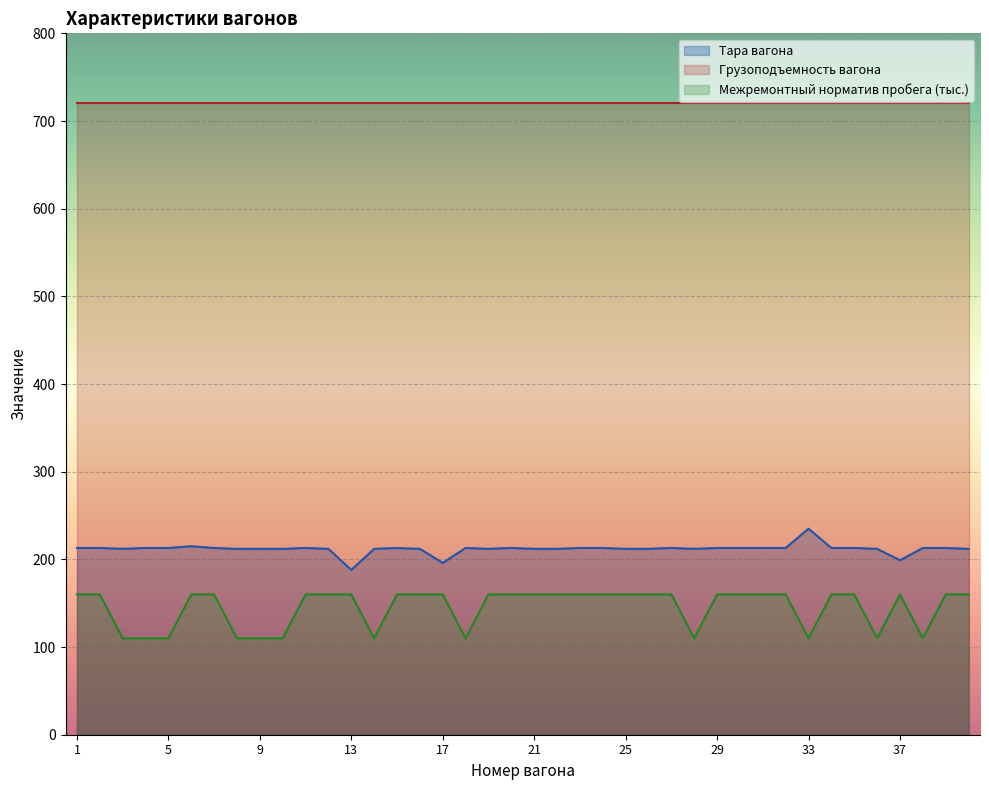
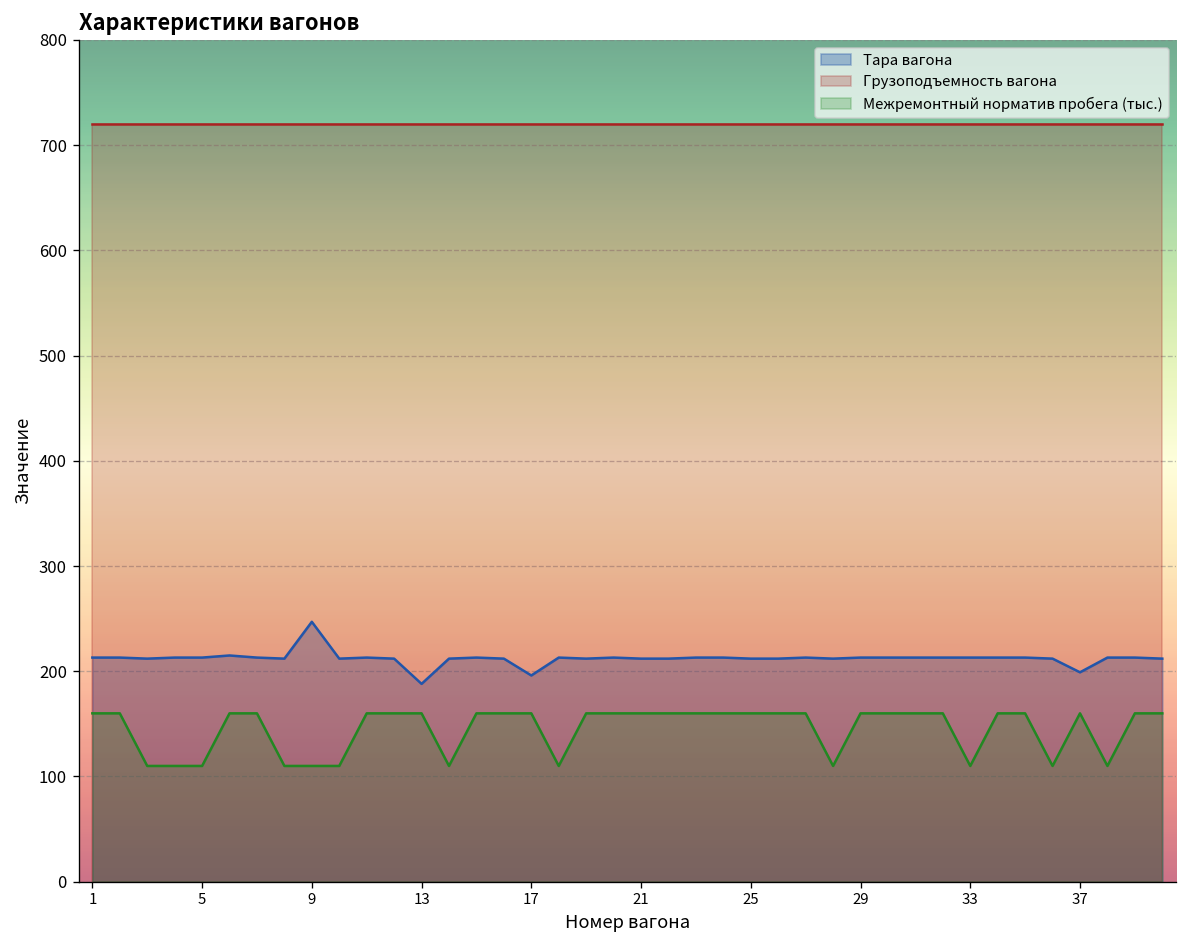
  {
    "Тара вагона": {
      "1": 210,
      "5": 210,
-     "9": 210,
+     "9": 250,
      "13": 190,
      "17": 200,
      "21": 210,
      "25": 210,
      "29": 210,
-     "33": 240,
+     "33": 210,
      "37": 200
    },
    "Грузоподъемность вагона": {
      "1": 720,
      "5": 720,
      "9": 720,
      "13": 720,
      "17": 720,
      "21": 720,
      "25": 720,
      "29": 720,
      "33": 720,
      "37": 720
    },
    "Межремонтный норматив пробега (тыс.)": {
      "1": 160,
      "5": 110,
      "9": 110,
      "13": 160,
      "17": 160,
      "21": 160,
      "25": 160,
      "29": 160,
      "33": 110,
      "37": 160
    }
  }
